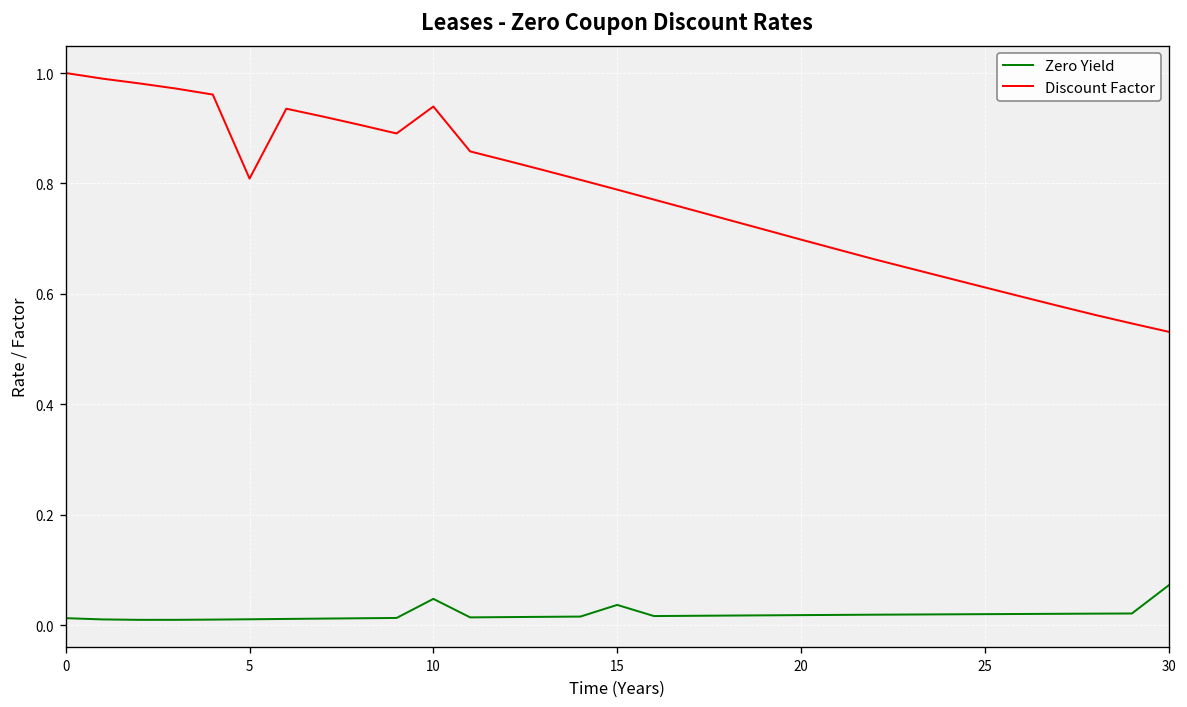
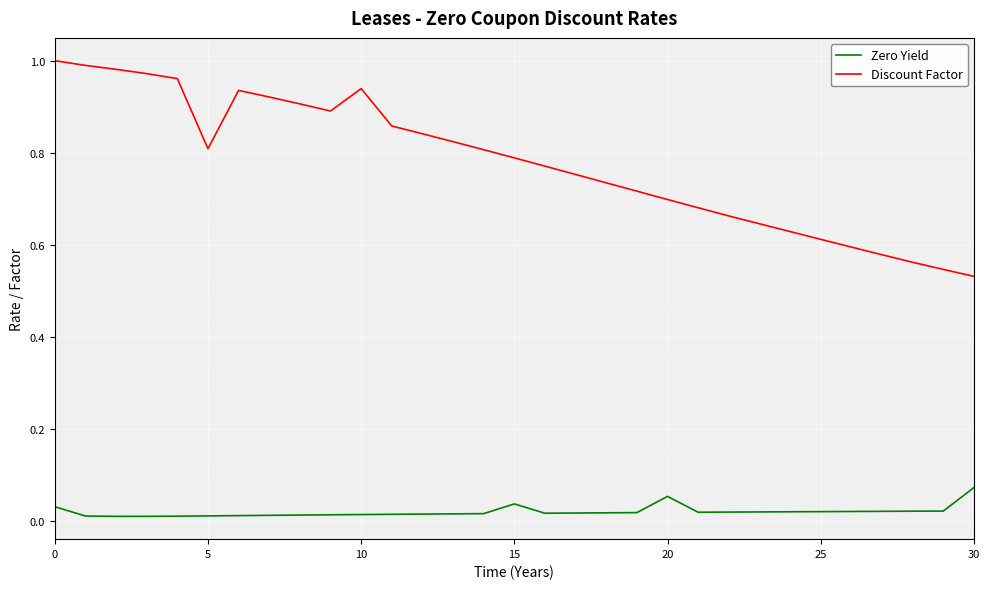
  {
    "Zero Yield": {
-     "0": 0.01,
+     "0": 0.03,
      "5": 0.01,
-     "10": 0.05,
+     "10": 0.01,
      "15": 0.04,
-     "20": 0.02,
+     "20": 0.05,
      "25": 0.02,
      "30": 0.07
    },
    "Discount Factor": {
      "0": 1.00,
      "5": 0.81,
      "10": 0.94,
      "15": 0.79,
      "20": 0.70,
      "25": 0.61,
      "30": 0.53
    }
  }
